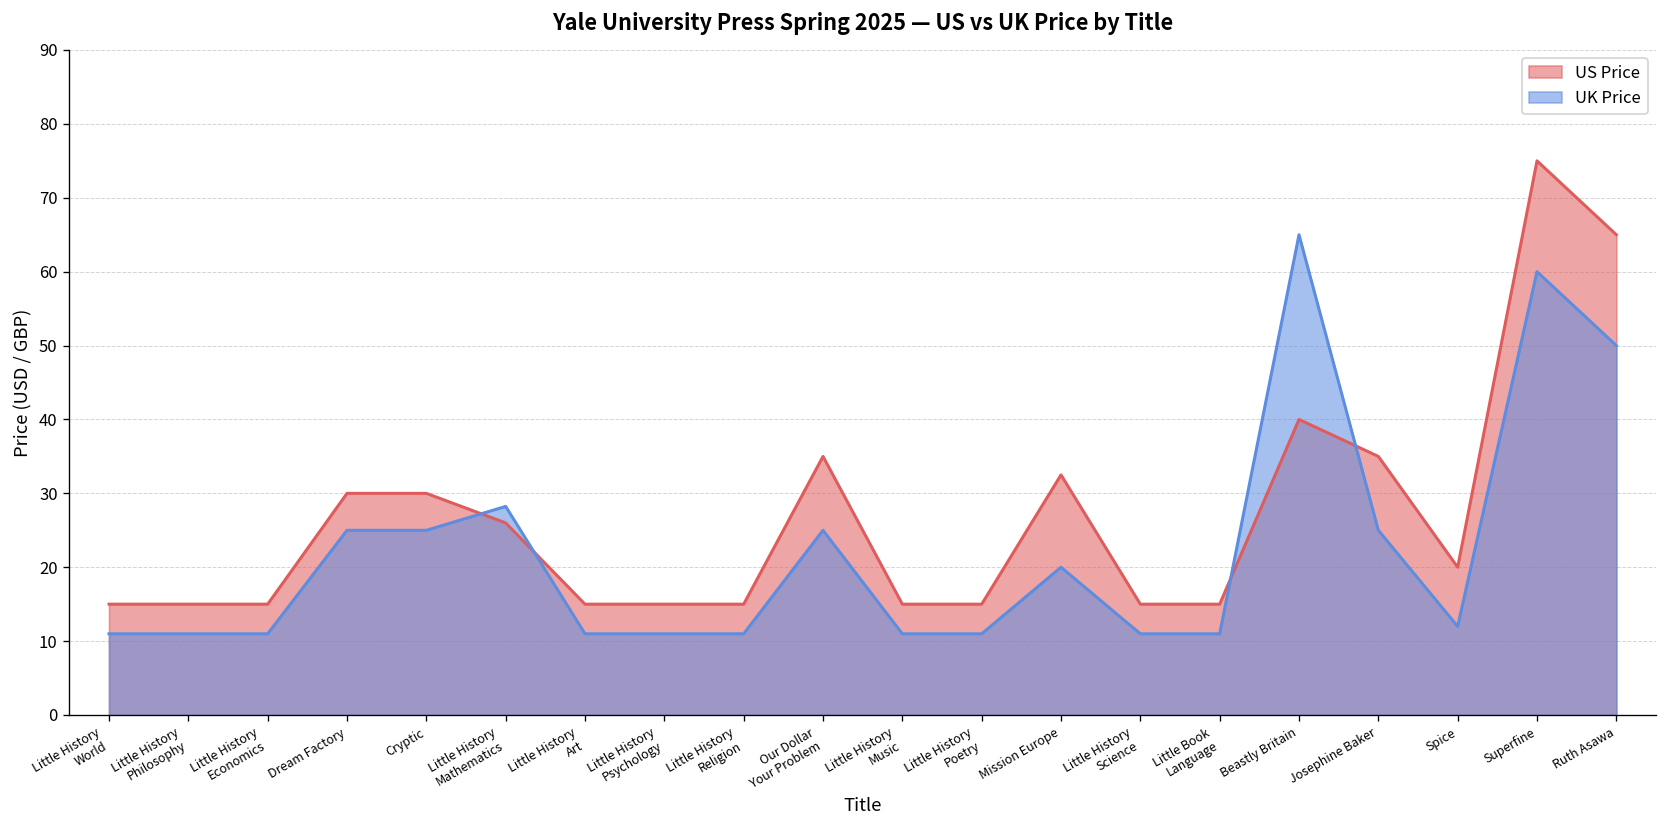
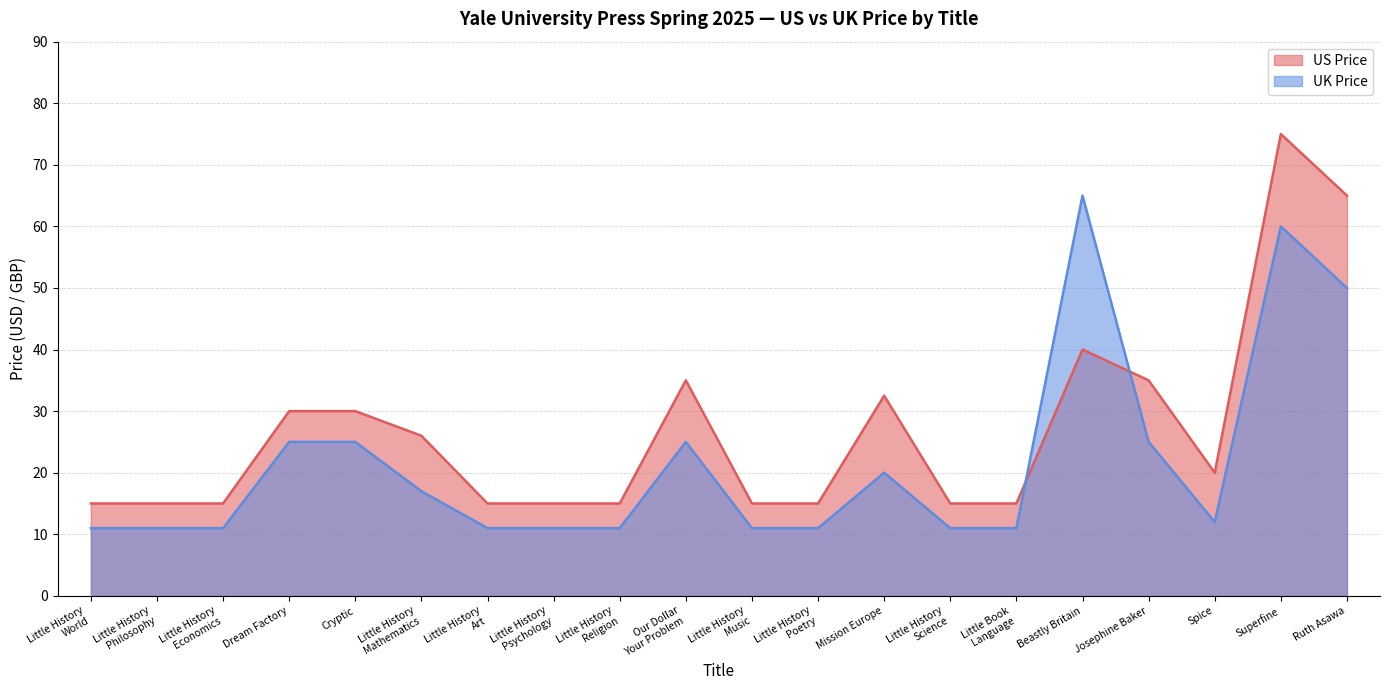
  {
    "US Price": {
      "Little History World": 15,
      "Little History Philosophy": 15,
      "Little History Economics": 15,
      "Dream Factory": 30,
      "Cryptic": 30,
      "Little History Mathematics": 26,
      "Little History Art": 15,
      "Little History Psychology": 15,
      "Little History Religion": 15,
      "Our Dollar Your Problem": 35,
      "Little History Music": 15,
      "Little History Poetry": 15,
      "Mission Europe": 33,
      "Little History Science": 15,
      "Little Book Language": 15,
      "Beastly Britain": 40,
      "Josephine Baker": 35,
      "Spice": 20,
      "Superfine": 75,
      "Ruth Asawa": 65
    },
    "UK Price": {
      "Little History World": 11,
      "Little History Philosophy": 11,
      "Little History Economics": 11,
      "Dream Factory": 25,
      "Cryptic": 25,
-     "Little History Mathematics": 28,
+     "Little History Mathematics": 17,
      "Little History Art": 11,
      "Little History Psychology": 11,
      "Little History Religion": 11,
      "Our Dollar Your Problem": 25,
      "Little History Music": 11,
      "Little History Poetry": 11,
      "Mission Europe": 20,
      "Little History Science": 11,
      "Little Book Language": 11,
      "Beastly Britain": 65,
      "Josephine Baker": 25,
      "Spice": 12,
      "Superfine": 60,
      "Ruth Asawa": 50
    }
  }
